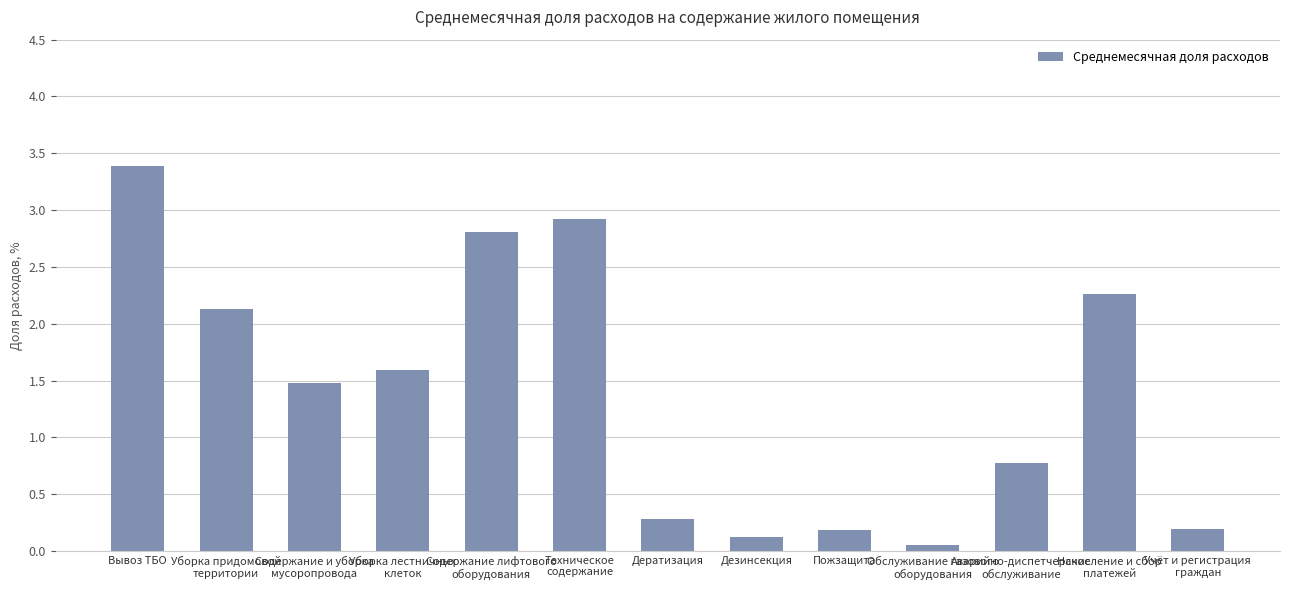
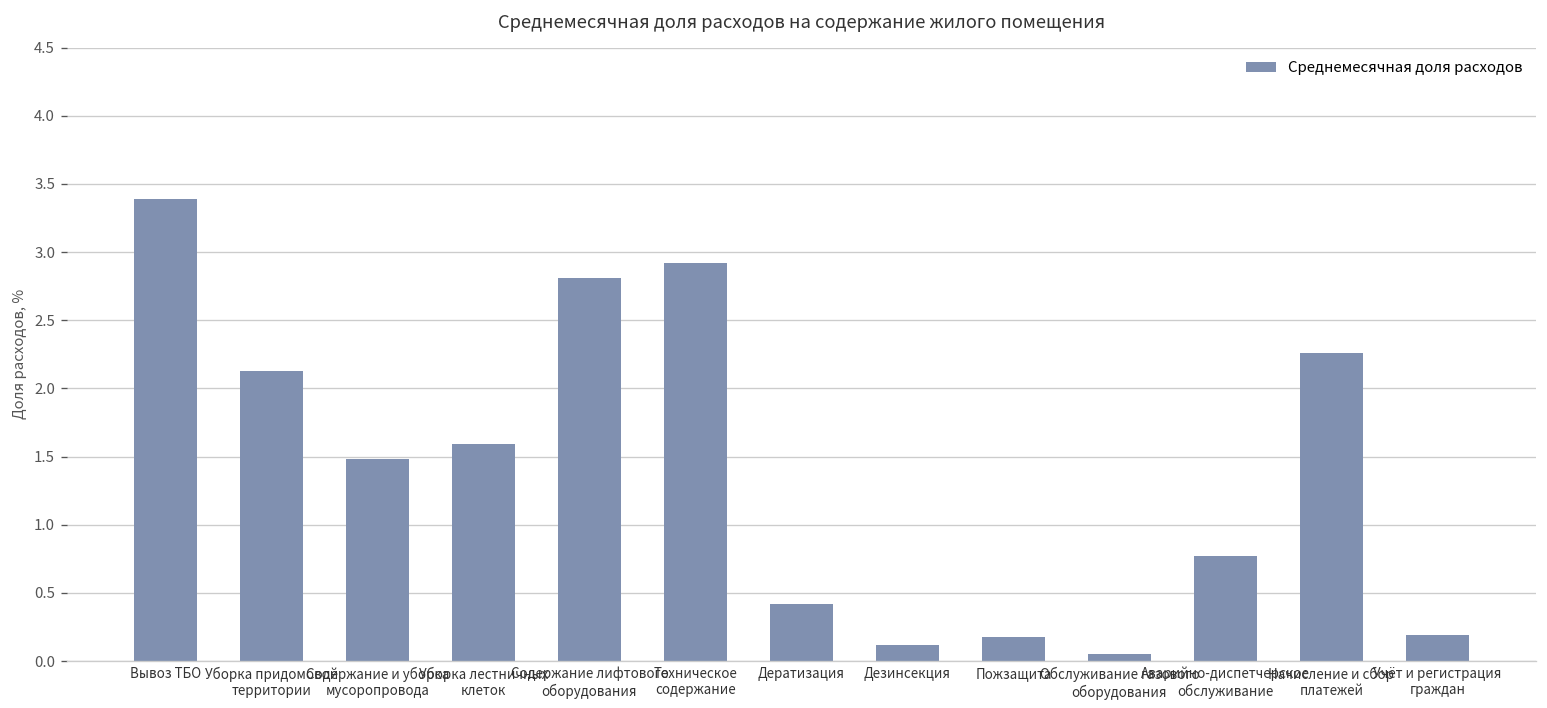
  {
    "Вывоз ТБО": 3.39,
-   "Дератизация": 0.28,
+   "Дератизация": 0.42,
    "Дезинсекция": 0.12,
    "Пожзащита": 0.18
  }
